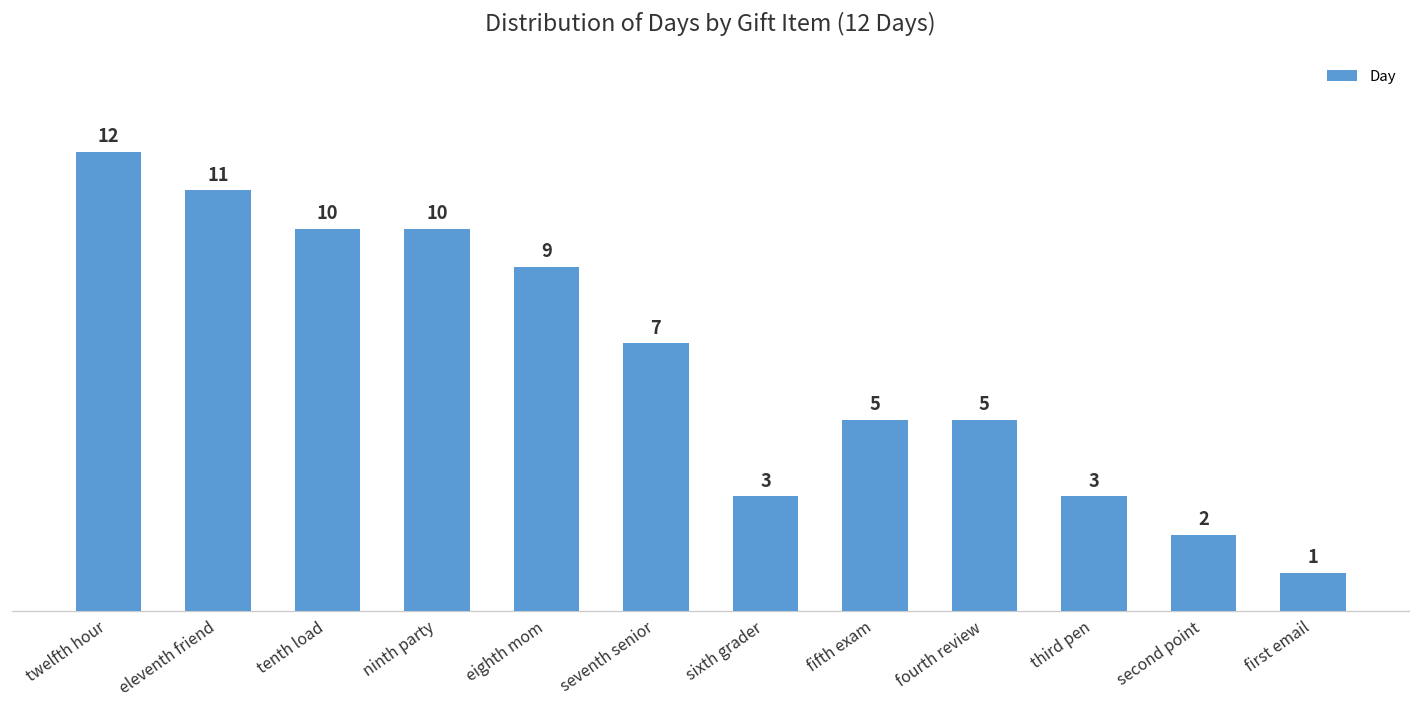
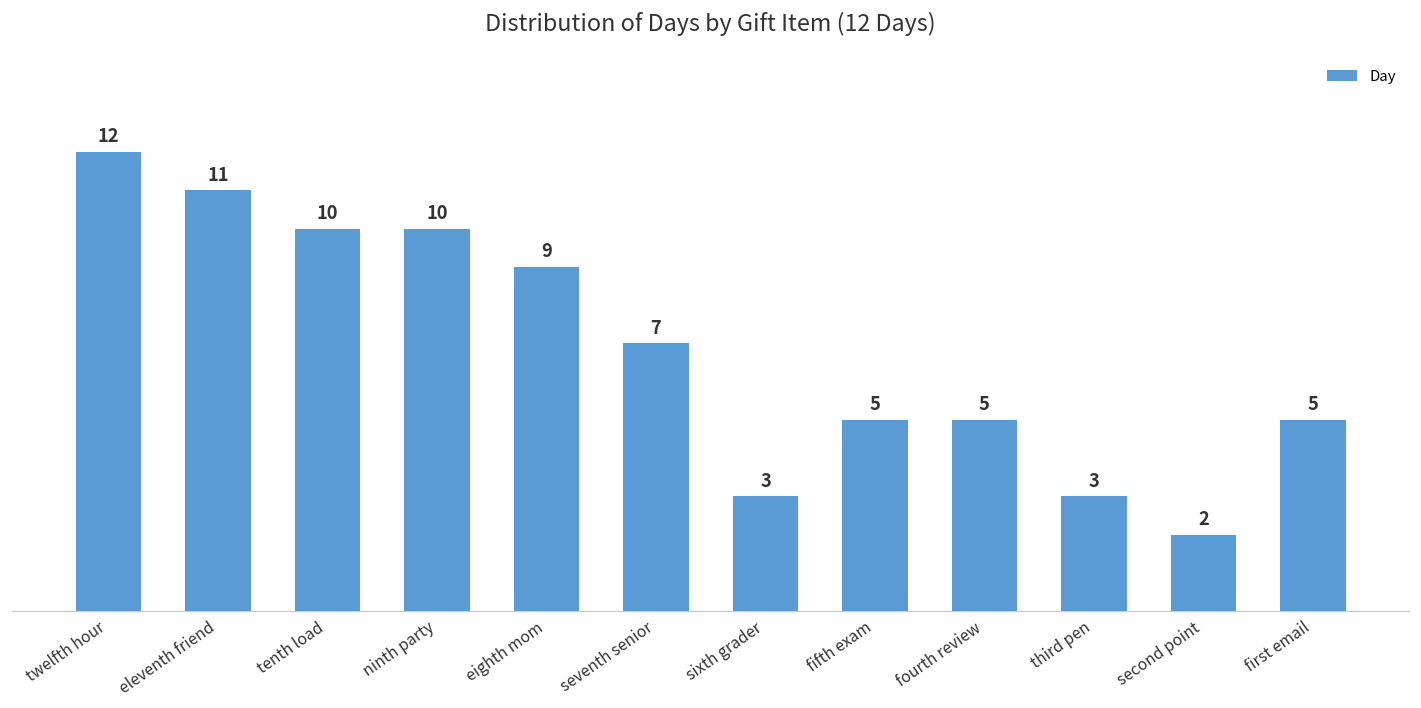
  {
    "twelfth hour": 12,
    "eleventh friend": 11,
    "tenth load": 10,
    "ninth party": 10,
    "eighth mom": 9,
    "seventh senior": 7,
    "sixth grader": 3,
    "fifth exam": 5,
    "fourth review": 5,
    "third pen": 3,
    "second point": 2,
-   "first email": 1
+   "first email": 5
  }
